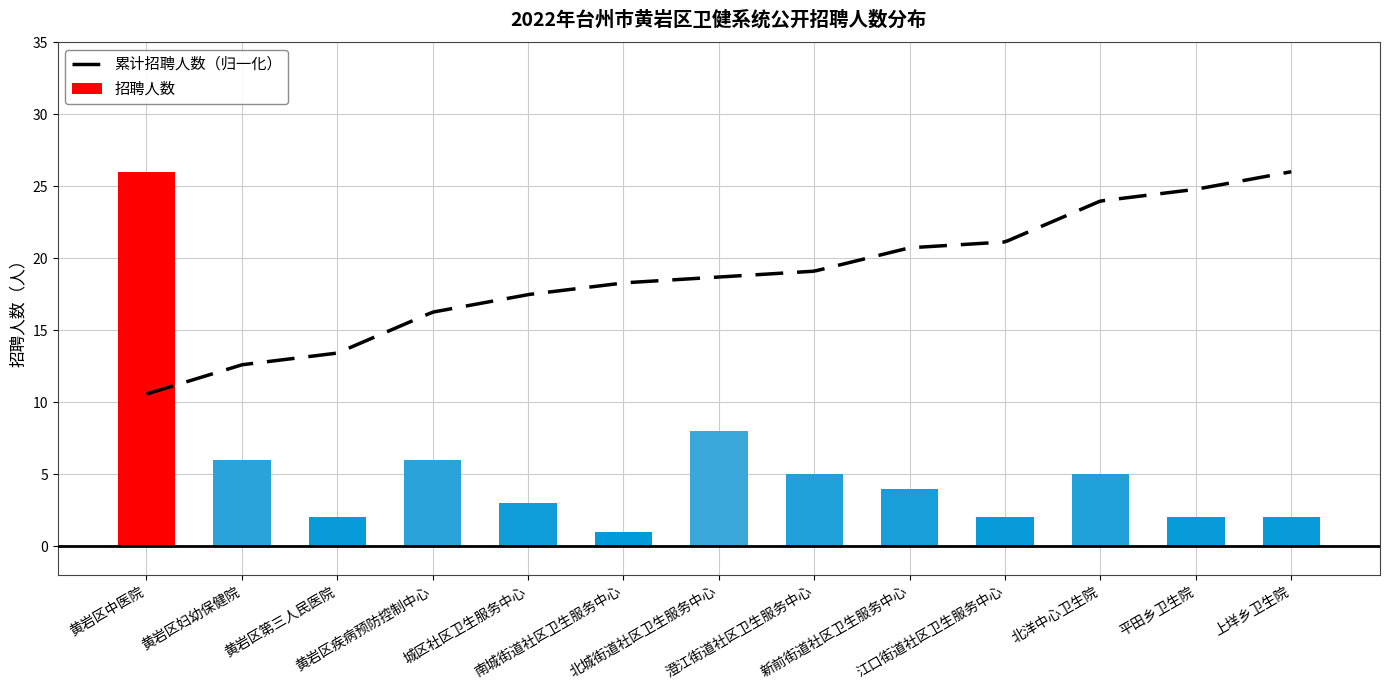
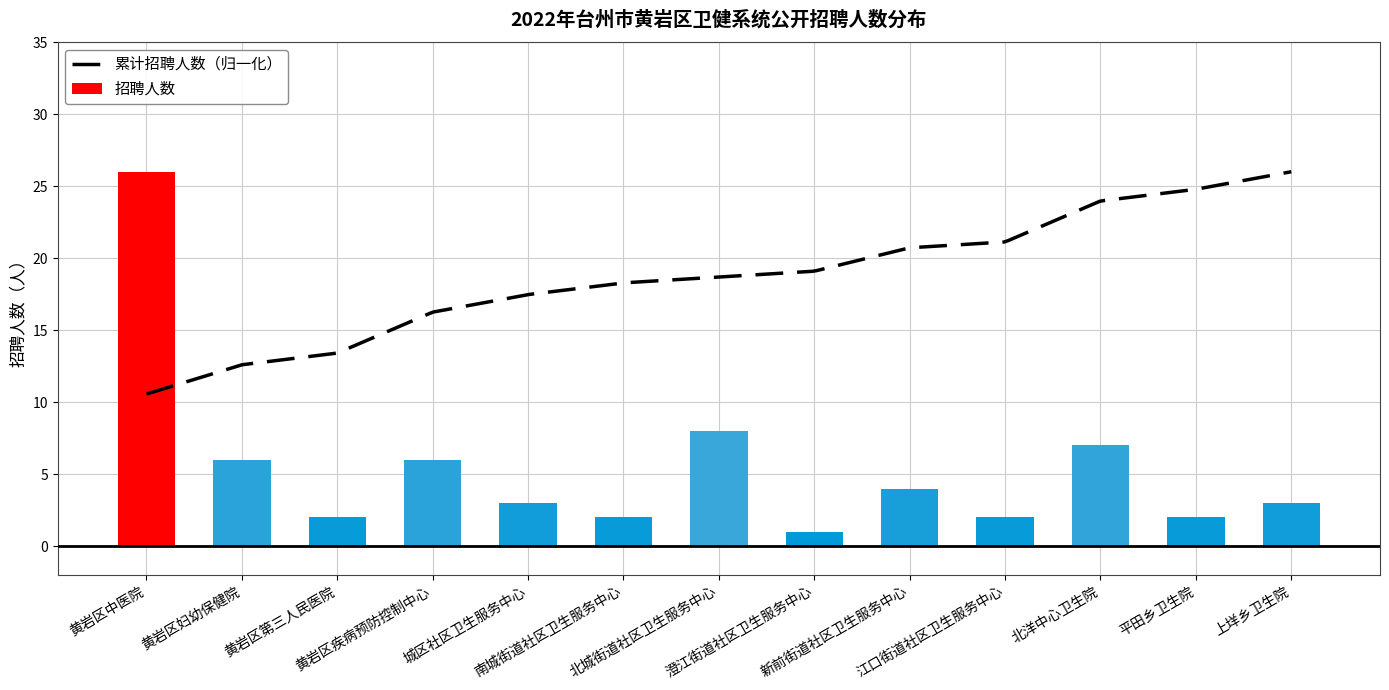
  {
    "累计招聘人数（归一化）": {
      "黄岩区中医院": 10.6,
      "上垟乡卫生院": 26
    },
    "招聘人数": {
      "黄岩区中医院": 26,
      "黄岩区妇幼保健院": 6,
      "黄岩区第三人民医院": 2,
      "黄岩区疾病预防控制中心": 6,
      "城区社区卫生服务中心": 3,
-     "南城街道社区卫生服务中心": 1,
+     "南城街道社区卫生服务中心": 2,
      "北城街道社区卫生服务中心": 8,
-     "澄江街道社区卫生服务中心": 5,
+     "澄江街道社区卫生服务中心": 1,
      "新前街道社区卫生服务中心": 4,
      "江口街道社区卫生服务中心": 2,
-     "北洋中心卫生院": 5,
+     "北洋中心卫生院": 7,
      "平田乡卫生院": 2,
-     "上垟乡卫生院": 2
+     "上垟乡卫生院": 3
    }
  }
